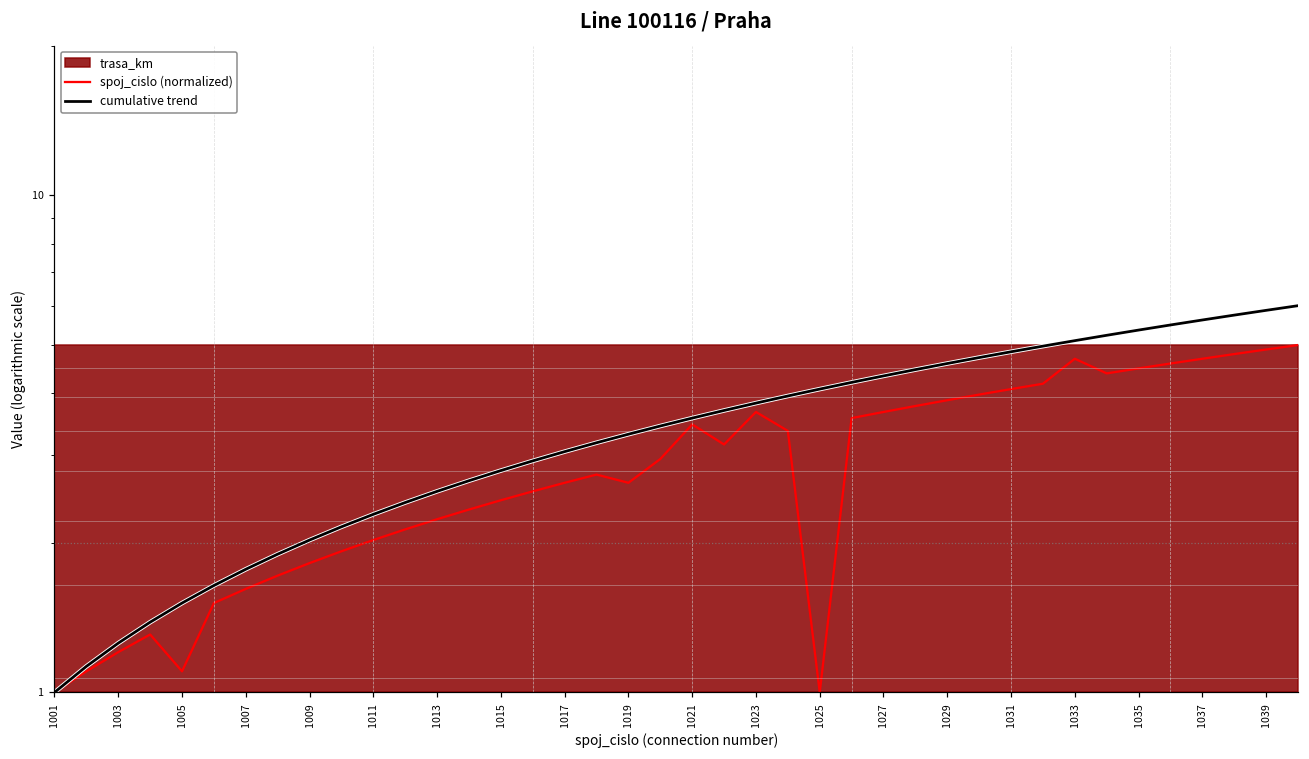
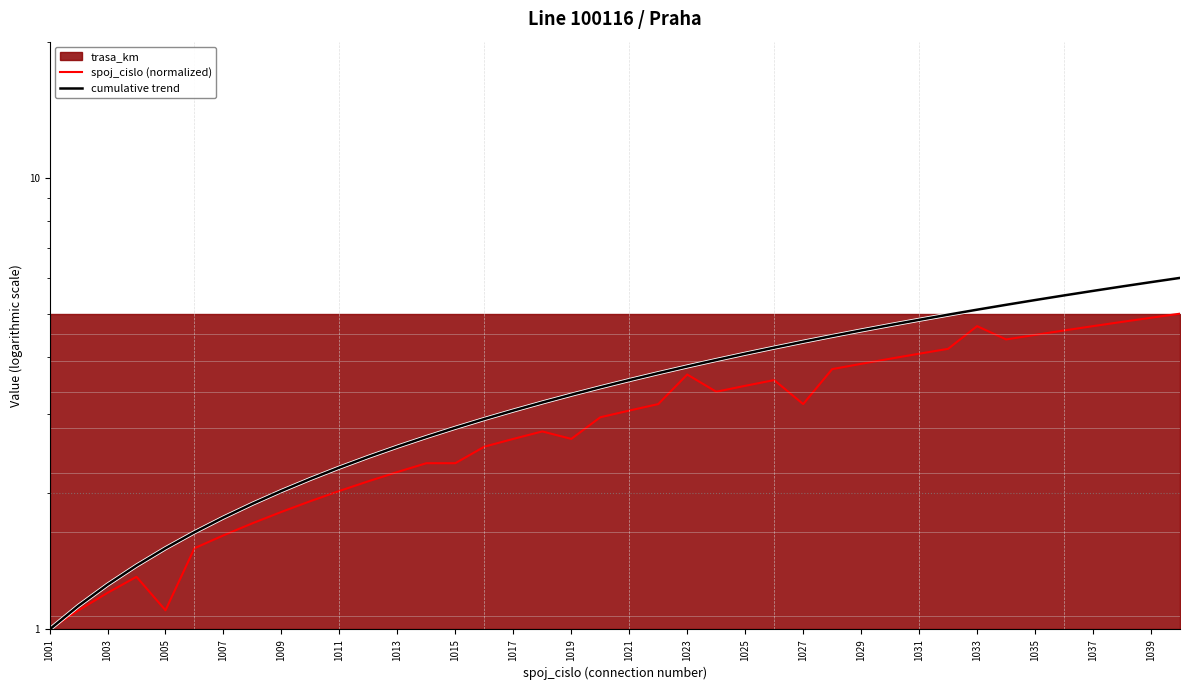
  {
    "trasa_km": {
      "1001": 5.0,
      "1003": 5.0,
      "1005": 5.0,
      "1007": 5.0,
      "1009": 5.0,
      "1011": 5.0,
      "1013": 5.0,
      "1015": 5.0,
      "1017": 5.0,
      "1019": 5.0,
      "1021": 5.0,
      "1023": 5.0,
      "1025": 5.0,
      "1027": 5.0,
      "1029": 5.0,
      "1031": 5.0,
      "1033": 5.0,
      "1035": 5.0,
      "1037": 5.0,
      "1039": 5.0
    },
    "spoj_cislo (normalized)": {
      "1003": 1.21,
      "1005": 1.10,
      "1007": 1.62,
      "1009": 1.82,
      "1011": 2.0,
-     "1015": 2.4,
+     "1015": 2.3,
      "1017": 2.6,
      "1019": 2.6,
-     "1021": 3.5,
+     "1021": 3.1,
      "1023": 3.7,
-     "1025": 1.00,
-     "1027": 3.7,
+     "1025": 3.5,
+     "1027": 3.2,
      "1029": 3.9,
      "1031": 4.1,
      "1033": 4.7,
      "1037": 4.7,
      "1039": 4.9
    },
    "cumulative trend": {
      "1003": 1.26,
      "1005": 1.51,
      "1007": 1.77,
      "1009": 2.0,
      "1011": 2.3,
      "1013": 2.5,
      "1017": 3.1,
      "1019": 3.3,
      "1021": 3.6,
      "1023": 3.8,
      "1025": 4.1,
      "1027": 4.3,
      "1029": 4.6,
      "1031": 4.8,
      "1033": 5.1,
      "1035": 5.4,
      "1037": 5.6,
      "1039": 5.9
    }
  }
